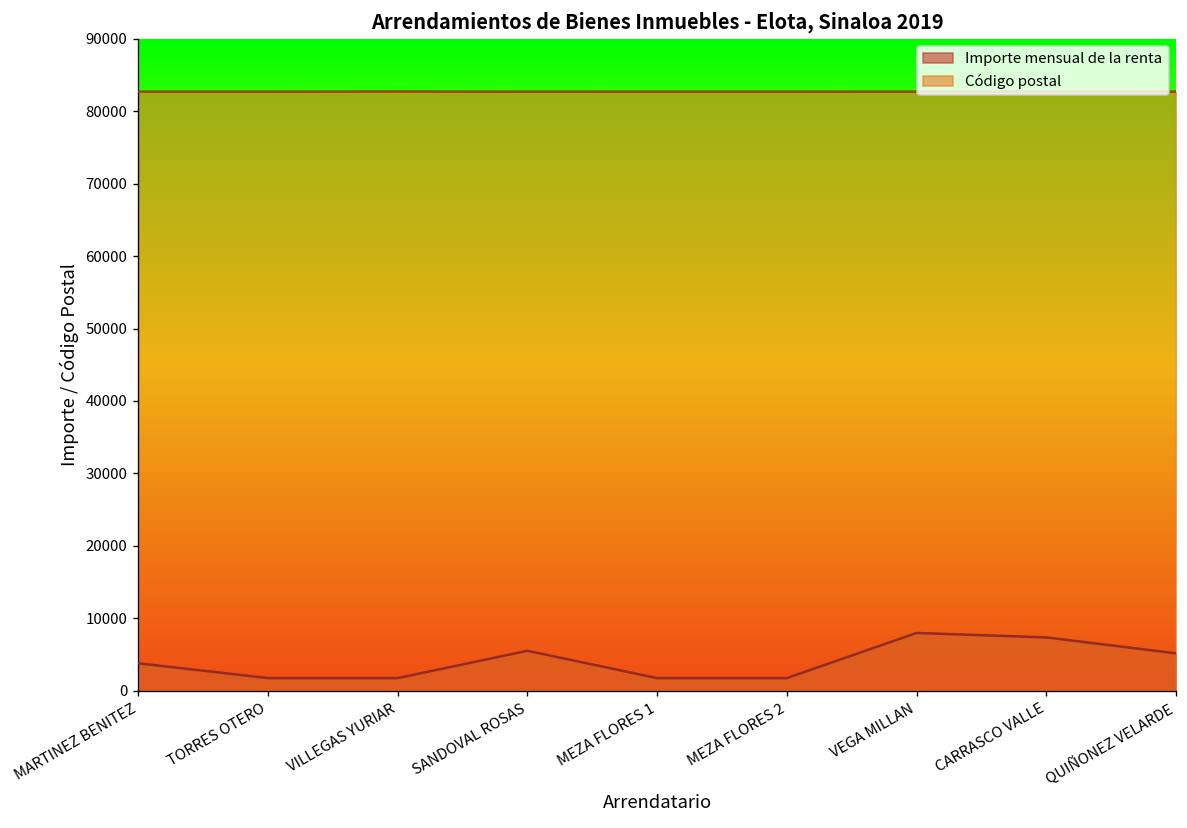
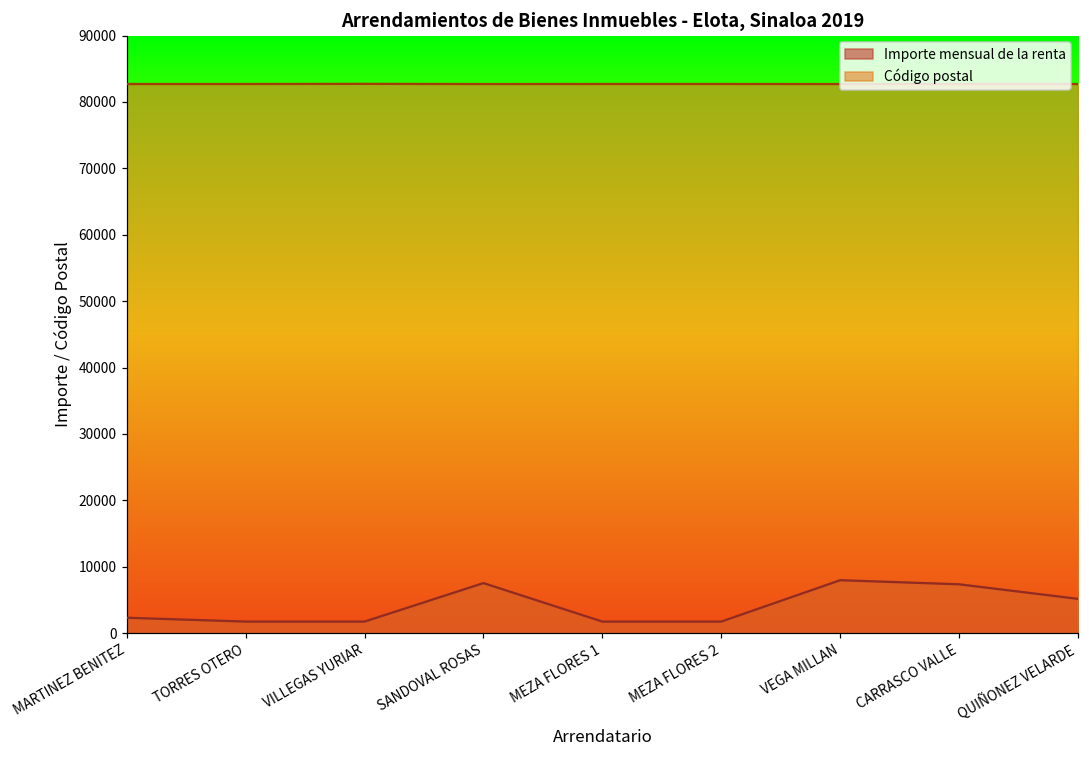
  {
    "Importe mensual de la renta": {
-     "MARTINEZ BENITEZ": 4000,
+     "MARTINEZ BENITEZ": 2000,
      "TORRES OTERO": 2000,
      "VILLEGAS YURIAR": 2000,
-     "SANDOVAL ROSAS": 6000,
+     "SANDOVAL ROSAS": 8000,
      "MEZA FLORES 1": 2000,
      "MEZA FLORES 2": 2000,
      "VEGA MILLAN": 8000,
      "CARRASCO VALLE": 7000,
      "QUIÑONEZ VELARDE": 5000
    },
    "Código postal": {
      "MARTINEZ BENITEZ": 83000,
      "TORRES OTERO": 83000,
      "VILLEGAS YURIAR": 83000,
      "SANDOVAL ROSAS": 83000,
      "MEZA FLORES 1": 83000,
      "MEZA FLORES 2": 83000,
      "VEGA MILLAN": 83000,
      "QUIÑONEZ VELARDE": 83000
    }
  }
